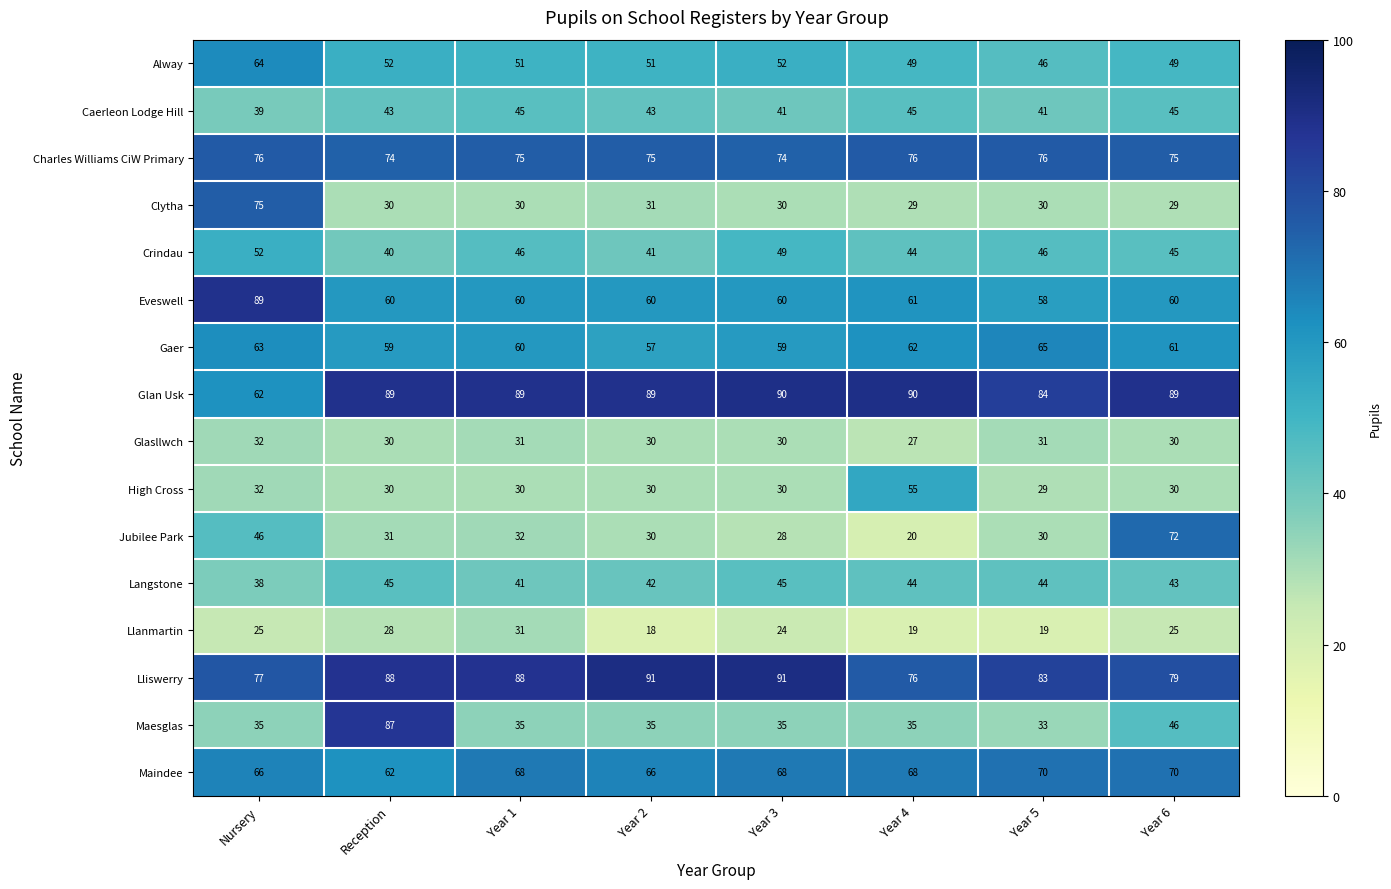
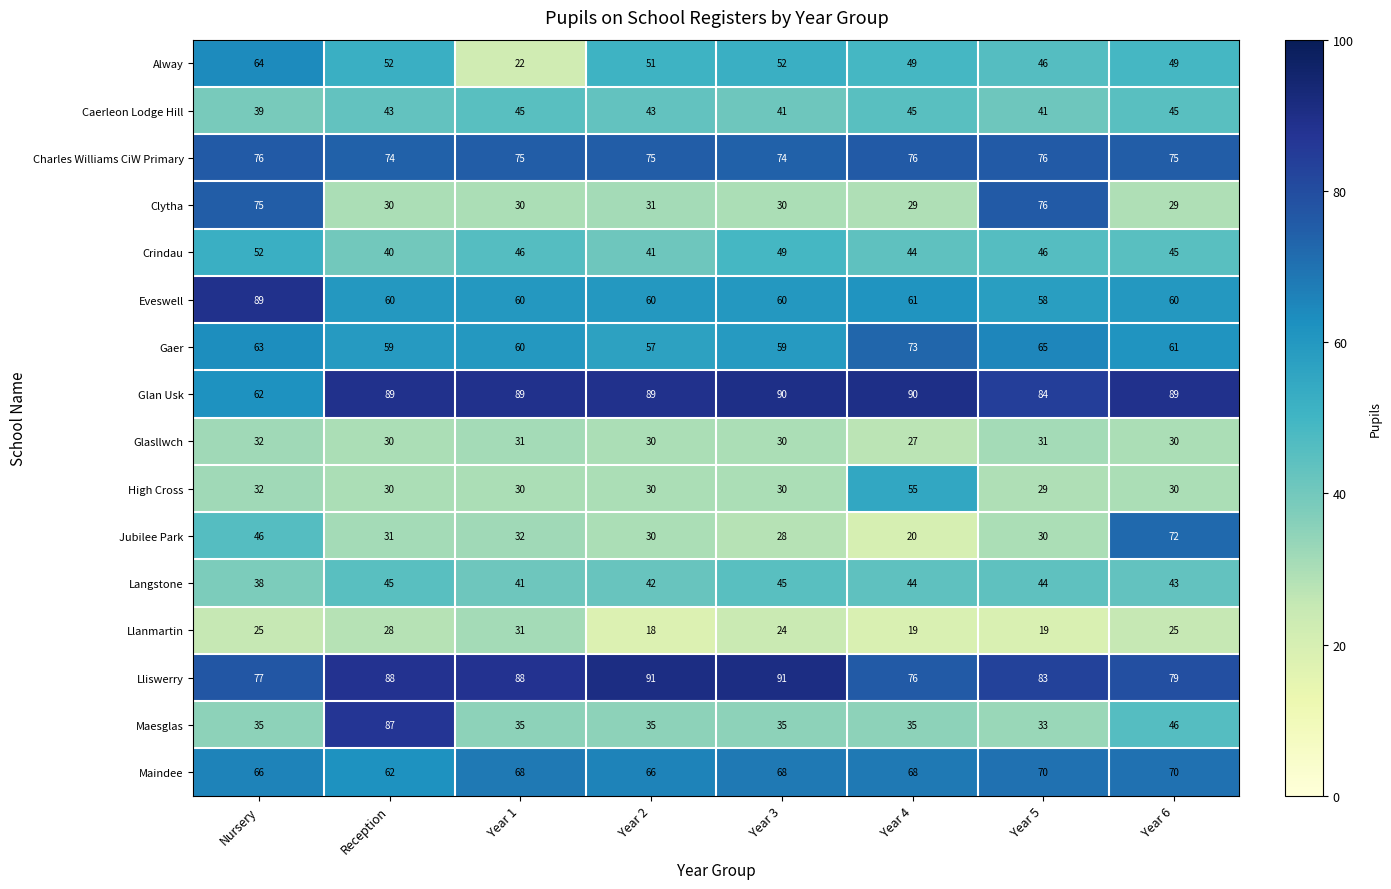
  {
    "Alway": {
      "Nursery": 64,
      "Reception": 52,
-     "Year 1": 51,
+     "Year 1": 22,
      "Year 2": 51,
      "Year 3": 52,
      "Year 4": 49,
      "Year 5": 46,
      "Year 6": 49
    },
    "Caerleon Lodge Hill": {
      "Nursery": 39,
      "Reception": 43,
      "Year 1": 45,
      "Year 2": 43,
      "Year 3": 41,
      "Year 4": 45,
      "Year 5": 41,
      "Year 6": 45
    },
    "Charles Williams CiW Primary": {
      "Nursery": 76,
      "Reception": 74,
      "Year 1": 75,
      "Year 2": 75,
      "Year 3": 74,
      "Year 4": 76,
      "Year 5": 76,
      "Year 6": 75
    },
    "Clytha": {
      "Nursery": 75,
      "Reception": 30,
      "Year 1": 30,
      "Year 2": 31,
      "Year 3": 30,
      "Year 4": 29,
-     "Year 5": 30,
+     "Year 5": 76,
      "Year 6": 29
    },
    "Crindau": {
      "Nursery": 52,
      "Reception": 40,
      "Year 1": 46,
      "Year 2": 41,
      "Year 3": 49,
      "Year 4": 44,
      "Year 5": 46,
      "Year 6": 45
    },
    "Eveswell": {
      "Nursery": 89,
      "Reception": 60,
      "Year 1": 60,
      "Year 2": 60,
      "Year 3": 60,
      "Year 4": 61,
      "Year 5": 58,
      "Year 6": 60
    },
    "Gaer": {
      "Nursery": 63,
      "Reception": 59,
      "Year 1": 60,
      "Year 2": 57,
      "Year 3": 59,
-     "Year 4": 62,
+     "Year 4": 73,
      "Year 5": 65,
      "Year 6": 61
    },
    "Glan Usk": {
      "Nursery": 62,
      "Reception": 89,
      "Year 1": 89,
      "Year 2": 89,
      "Year 3": 90,
      "Year 4": 90,
      "Year 5": 84,
      "Year 6": 89
    },
    "Glasllwch": {
      "Nursery": 32,
      "Reception": 30,
      "Year 1": 31,
      "Year 2": 30,
      "Year 3": 30,
      "Year 4": 27,
      "Year 5": 31,
      "Year 6": 30
    },
    "High Cross": {
      "Nursery": 32,
      "Reception": 30,
      "Year 1": 30,
      "Year 2": 30,
      "Year 3": 30,
      "Year 4": 55,
      "Year 5": 29,
      "Year 6": 30
    },
    "Jubilee Park": {
      "Nursery": 46,
      "Reception": 31,
      "Year 1": 32,
      "Year 2": 30,
      "Year 3": 28,
      "Year 4": 20,
      "Year 5": 30,
      "Year 6": 72
    },
    "Langstone": {
      "Nursery": 38,
      "Reception": 45,
      "Year 1": 41,
      "Year 2": 42,
      "Year 3": 45,
      "Year 4": 44,
      "Year 5": 44,
      "Year 6": 43
    },
    "Llanmartin": {
      "Nursery": 25,
      "Reception": 28,
      "Year 1": 31,
      "Year 2": 18,
      "Year 3": 24,
      "Year 4": 19,
      "Year 5": 19,
      "Year 6": 25
    },
    "Lliswerry": {
      "Nursery": 77,
      "Reception": 88,
      "Year 1": 88,
      "Year 2": 91,
      "Year 3": 91,
      "Year 4": 76,
      "Year 5": 83,
      "Year 6": 79
    },
    "Maesglas": {
      "Nursery": 35,
      "Reception": 87,
      "Year 1": 35,
      "Year 2": 35,
      "Year 3": 35,
      "Year 4": 35,
      "Year 5": 33,
      "Year 6": 46
    },
    "Maindee": {
      "Nursery": 66,
      "Reception": 62,
      "Year 1": 68,
      "Year 2": 66,
      "Year 3": 68,
      "Year 4": 68,
      "Year 5": 70,
      "Year 6": 70
    }
  }
